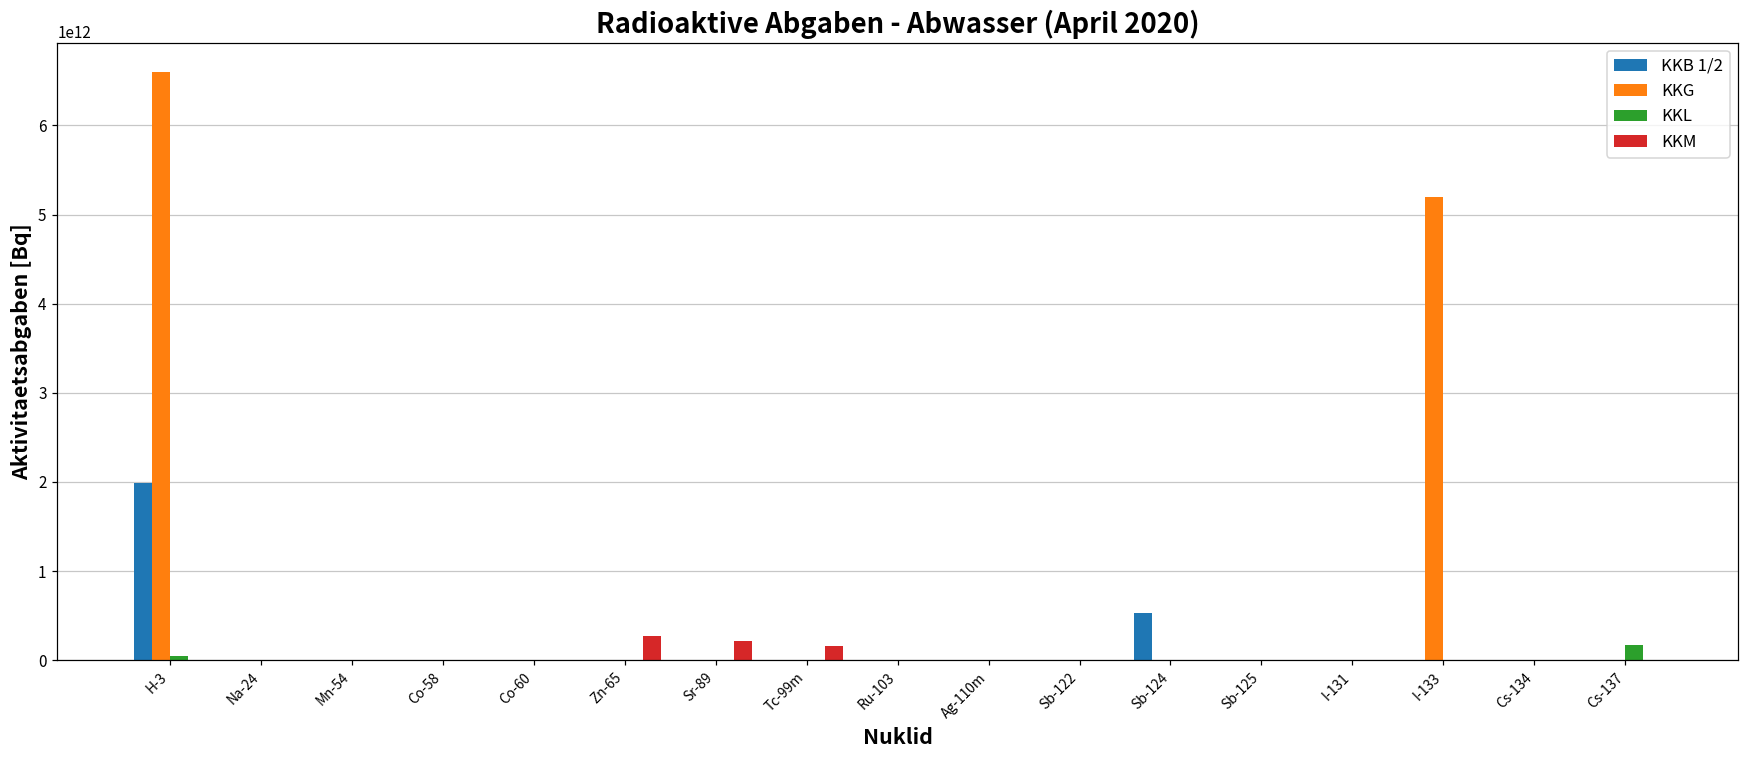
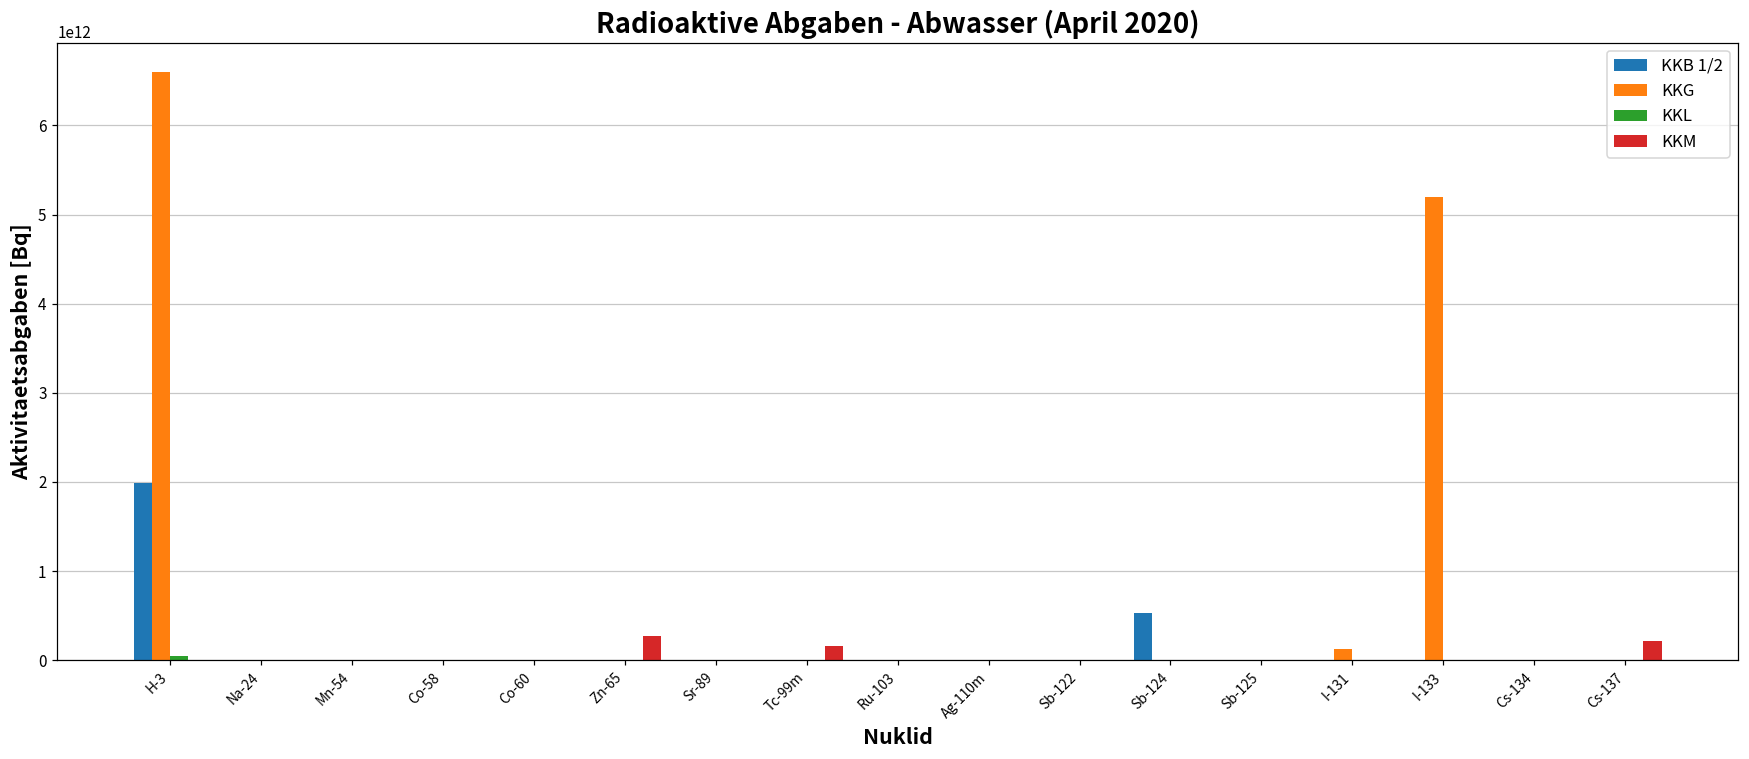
  {
    "KKB 1/2": {
      "H-3": 2000000000000,
      "Sb-124": 500000000000
    },
    "KKG": {
      "H-3": 6600000000000,
      "Na-24": 0,
      "Mn-54": 0,
      "Co-58": 0,
      "Co-60": 0,
      "Zn-65": 0,
      "Sr-89": 0,
      "Tc-99m": 0,
      "Ru-103": 0,
      "Ag-110m": 0,
      "Sb-122": 0,
      "Sb-124": 0,
      "Sb-125": 0,
-     "I-131": 0,
+     "I-131": 100000000000,
      "I-133": 5200000000000,
      "Cs-134": 0,
      "Cs-137": 0
    },
    "KKL": {
      "H-3": 0,
      "Na-24": 0,
      "Mn-54": 0,
      "Co-58": 0,
      "Zn-65": 0,
      "Sr-89": 0,
      "Tc-99m": 0,
      "Ru-103": 0,
      "Ag-110m": 0,
      "Sb-122": 0,
      "Sb-124": 0,
      "Sb-125": 0,
      "I-131": 0,
      "I-133": 0,
      "Cs-134": 0,
-     "Cs-137": 200000000000
+     "Cs-137": 0
    },
    "KKM": {
      "Na-24": 0,
      "Zn-65": 300000000000,
-     "Sr-89": 200000000000,
+     "Sr-89": 0,
      "Tc-99m": 200000000000,
      "Ru-103": 0,
      "Ag-110m": 0,
      "Sb-122": 0,
      "Sb-124": 0,
      "Sb-125": 0,
      "I-131": 0,
      "I-133": 0,
-     "Cs-137": 0
+     "Cs-137": 200000000000
    }
  }
